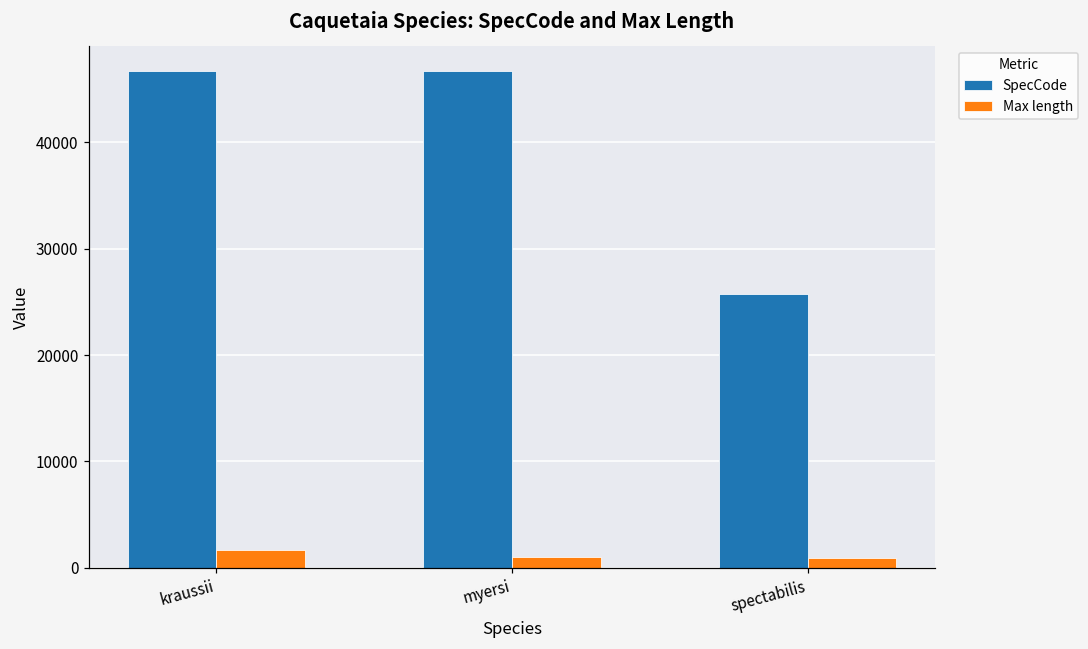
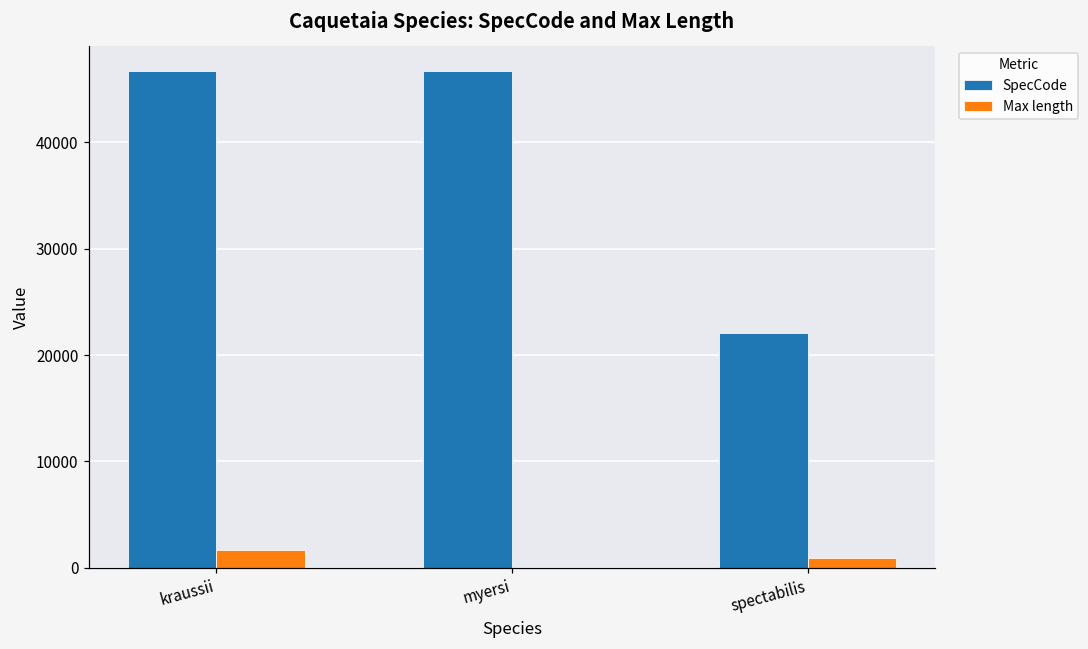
  {
    "SpecCode": {
      "kraussii": 47000,
      "myersi": 47000,
-     "spectabilis": 26000
+     "spectabilis": 22000
    },
    "Max length": {
      "kraussii": 2000,
-     "myersi": 1000,
+     "myersi": 0,
      "spectabilis": 1000
    }
  }
